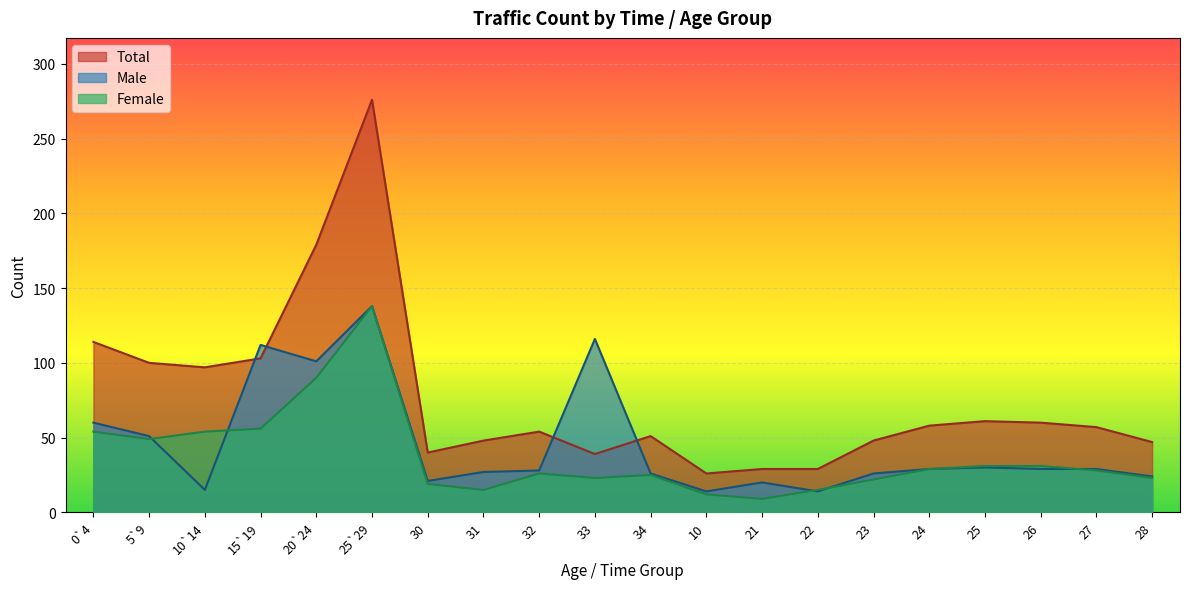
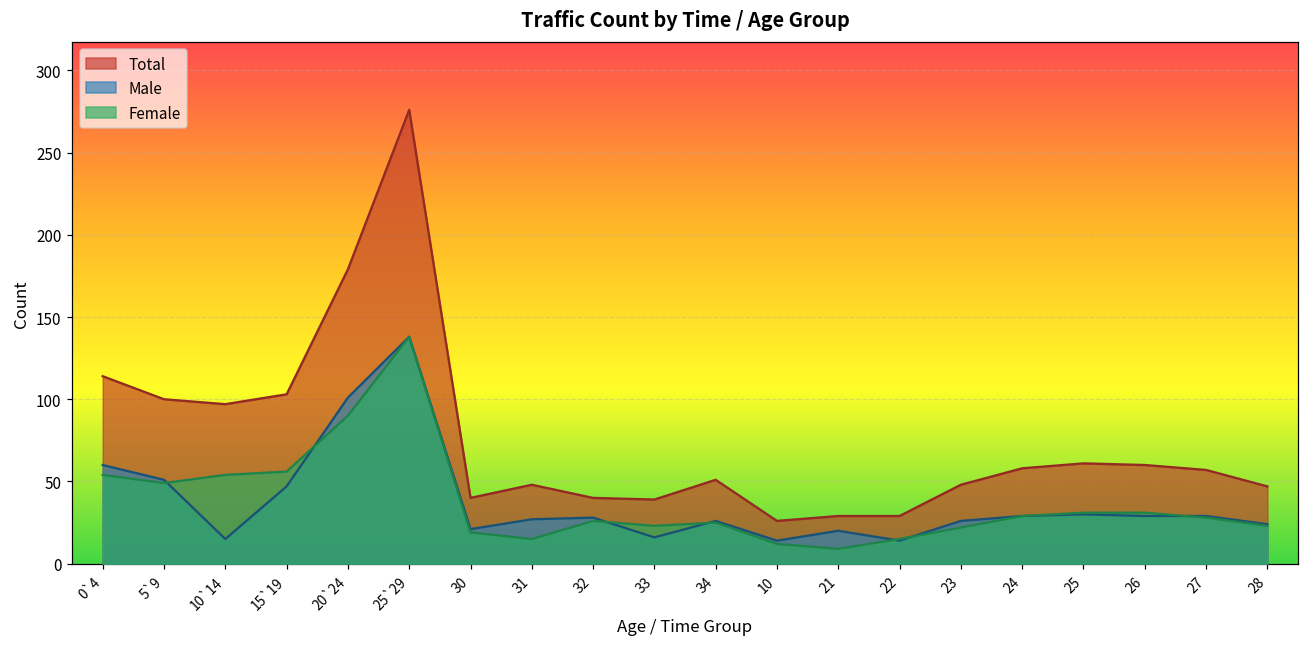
  {
    "Total": {
      "0`4": 114,
      "5`9": 100,
      "10`14": 97,
      "15`19": 103,
      "20`24": 179,
      "25`29": 276,
      "30": 40,
      "31": 48,
-     "32": 54,
+     "32": 40,
      "33": 39,
      "34": 51,
      "10": 26,
      "21": 29,
      "22": 29,
      "23": 48,
      "24": 58,
      "25": 61,
      "26": 60,
      "27": 57,
      "28": 47
    },
    "Male": {
      "0`4": 60,
      "5`9": 51,
      "10`14": 15,
-     "15`19": 112,
+     "15`19": 47,
      "20`24": 101,
      "30": 21,
      "31": 27,
      "32": 28,
-     "33": 116,
+     "33": 16,
      "10": 14,
      "21": 20,
      "23": 26,
      "26": 29
    },
    "Female": {
      "0`4": 54,
      "5`9": 49,
      "10`14": 54,
      "15`19": 56,
      "20`24": 90,
      "30": 19,
      "31": 15,
      "32": 26,
      "33": 23,
      "10": 12,
      "21": 9,
      "23": 22,
      "26": 31
    }
  }
